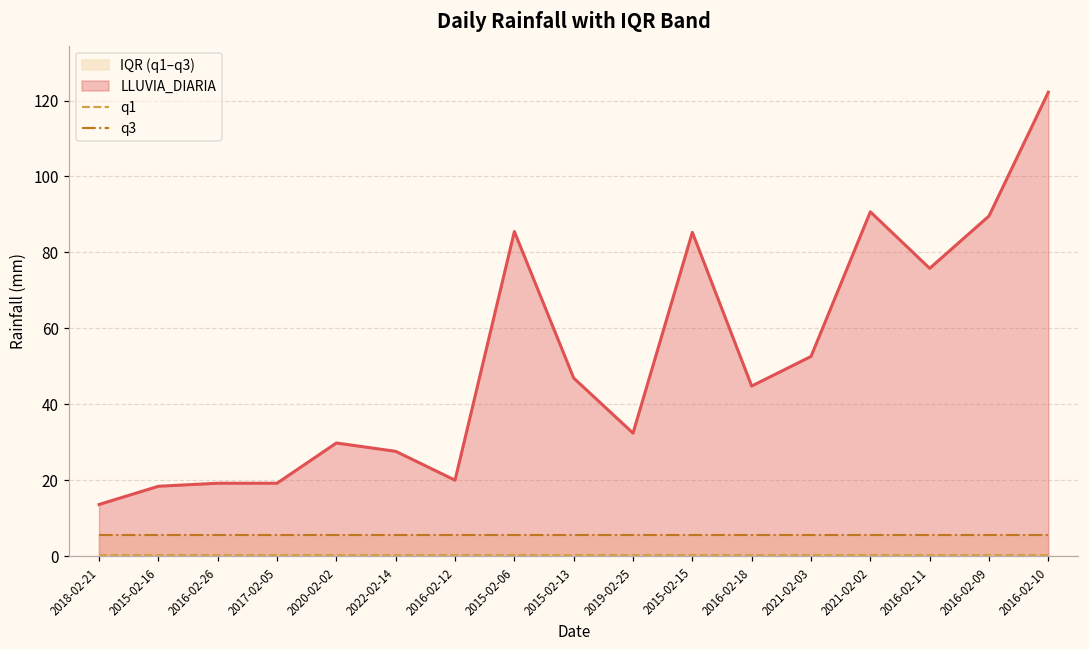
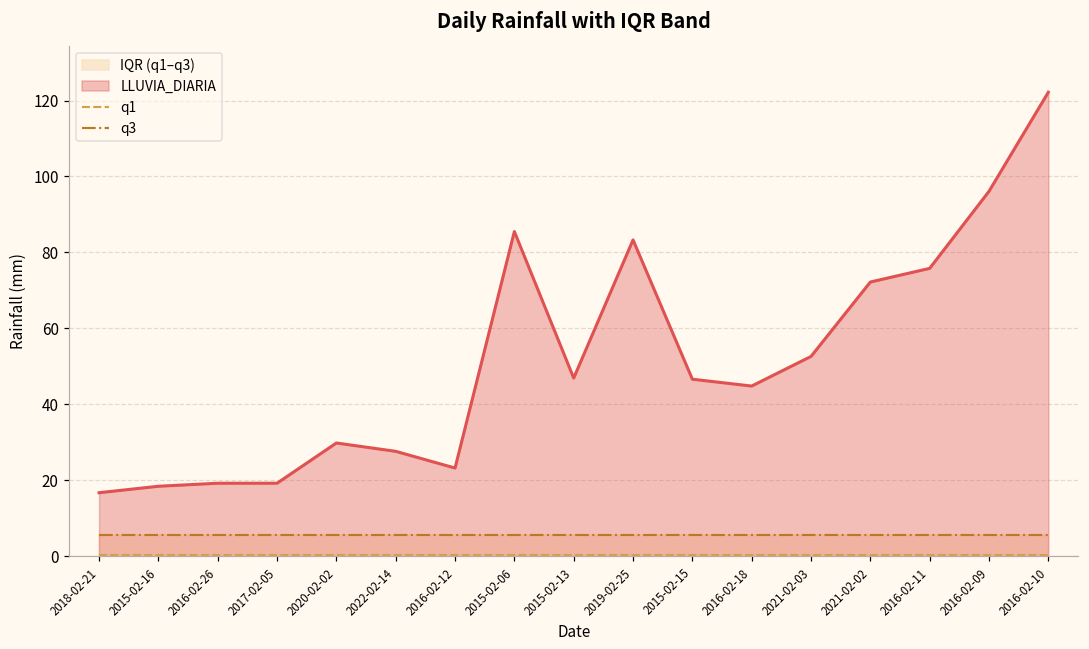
  {
    "IQR (q1–q3)": {
      "2018-02-21": 6,
      "2015-02-16": 6,
      "2016-02-26": 6,
      "2017-02-05": 6,
      "2020-02-02": 6,
      "2022-02-14": 6,
      "2016-02-12": 6,
      "2015-02-06": 6,
      "2015-02-13": 6,
      "2019-02-25": 6,
      "2015-02-15": 6,
      "2016-02-18": 6,
      "2021-02-03": 6,
      "2021-02-02": 6,
      "2016-02-11": 6,
      "2016-02-09": 6,
      "2016-02-10": 6
    },
    "LLUVIA_DIARIA": {
-     "2018-02-21": 14,
+     "2018-02-21": 17,
      "2015-02-16": 18,
      "2016-02-26": 19,
      "2017-02-05": 19,
      "2020-02-02": 30,
      "2022-02-14": 28,
-     "2016-02-12": 20,
+     "2016-02-12": 23,
      "2015-02-06": 86,
      "2015-02-13": 47,
-     "2019-02-25": 32,
-     "2015-02-15": 85,
+     "2019-02-25": 83,
+     "2015-02-15": 47,
      "2016-02-18": 45,
      "2021-02-03": 53,
-     "2021-02-02": 91,
+     "2021-02-02": 72,
      "2016-02-11": 76,
-     "2016-02-09": 90,
+     "2016-02-09": 96,
      "2016-02-10": 122
    },
    "q1": {
      "2018-02-21": 0,
      "2015-02-16": 0,
      "2016-02-26": 0,
      "2017-02-05": 0,
      "2020-02-02": 0,
      "2022-02-14": 0,
      "2016-02-12": 0,
      "2015-02-06": 0,
      "2015-02-13": 0,
      "2019-02-25": 0,
      "2015-02-15": 0,
      "2016-02-18": 0,
      "2021-02-03": 0,
      "2021-02-02": 0,
      "2016-02-11": 0,
      "2016-02-09": 0,
      "2016-02-10": 0
    }
  }
